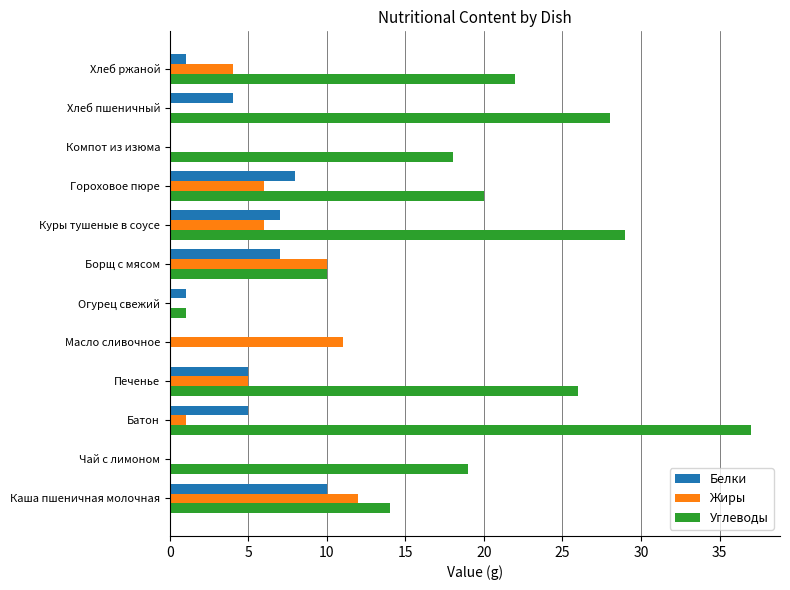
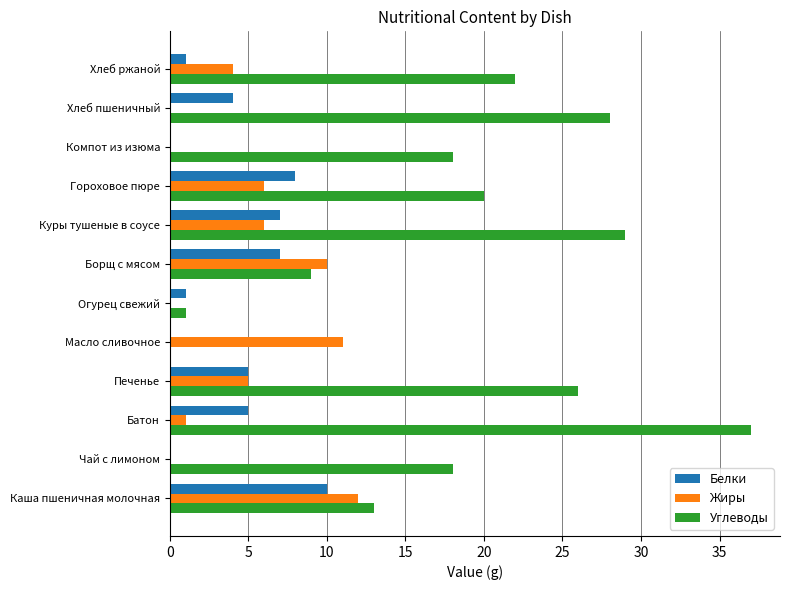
  {
    "Белки": {
      "Хлеб ржаной": 1,
      "Хлеб пшеничный": 4,
      "Компот из изюма": 0,
      "Гороховое пюре": 8,
      "Куры тушеные в соусе": 7,
      "Борщ с мясом": 7,
      "Огурец свежий": 1,
      "Масло сливочное": 0,
      "Печенье": 5,
      "Батон": 5,
      "Чай с лимоном": 0,
      "Каша пшеничная молочная": 10
    },
    "Жиры": {
      "Хлеб ржаной": 4,
      "Хлеб пшеничный": 0,
      "Компот из изюма": 0,
      "Гороховое пюре": 6,
      "Куры тушеные в соусе": 6,
      "Борщ с мясом": 10,
      "Огурец свежий": 0,
      "Масло сливочное": 11,
      "Печенье": 5,
      "Батон": 1,
      "Чай с лимоном": 0,
      "Каша пшеничная молочная": 12
    },
    "Углеводы": {
      "Хлеб ржаной": 22,
      "Хлеб пшеничный": 28,
      "Компот из изюма": 18,
      "Гороховое пюре": 20,
      "Куры тушеные в соусе": 29,
-     "Борщ с мясом": 10,
+     "Борщ с мясом": 9,
      "Огурец свежий": 1,
      "Масло сливочное": 0,
      "Печенье": 26,
      "Батон": 37,
-     "Чай с лимоном": 19,
-     "Каша пшеничная молочная": 14
+     "Чай с лимоном": 18,
+     "Каша пшеничная молочная": 13
    }
  }
